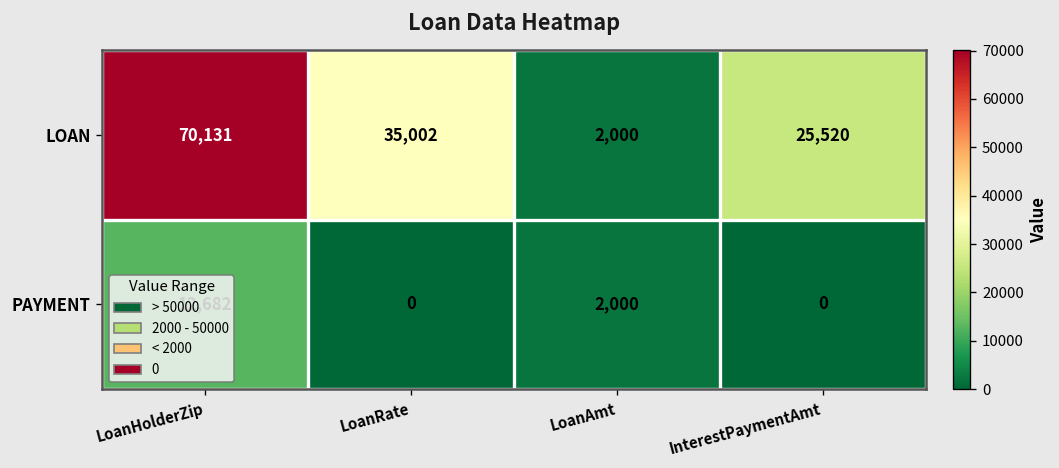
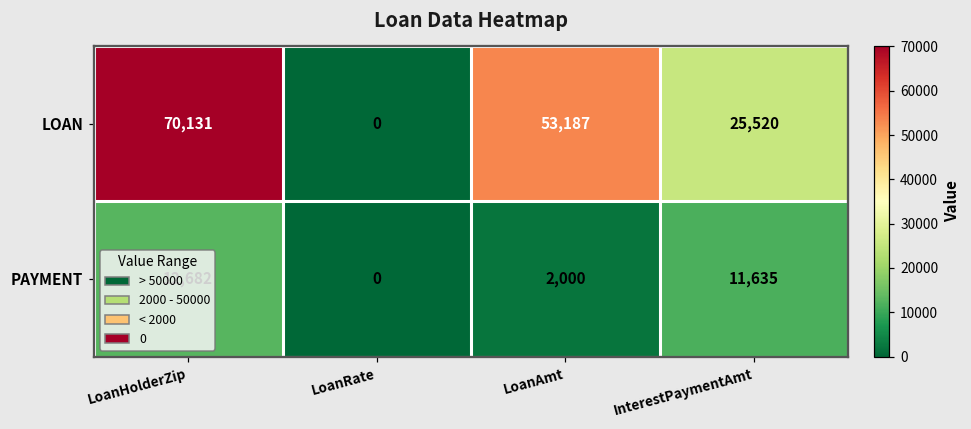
  {
    "LOAN": {
      "LoanHolderZip": "70,131",
-     "LoanRate": "35,002",
-     "LoanAmt": "2,000",
+     "LoanRate": "0",
+     "LoanAmt": "53,187",
      "InterestPaymentAmt": "25,520"
    },
    "PAYMENT": {
      "LoanRate": "0",
      "LoanAmt": "2,000",
-     "InterestPaymentAmt": "0"
+     "InterestPaymentAmt": "11,635"
    }
  }
